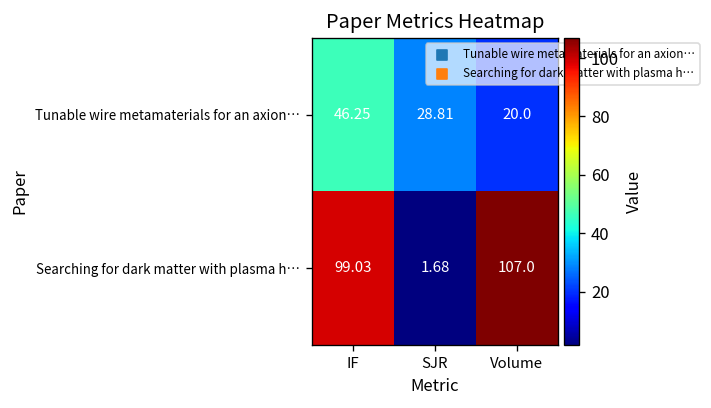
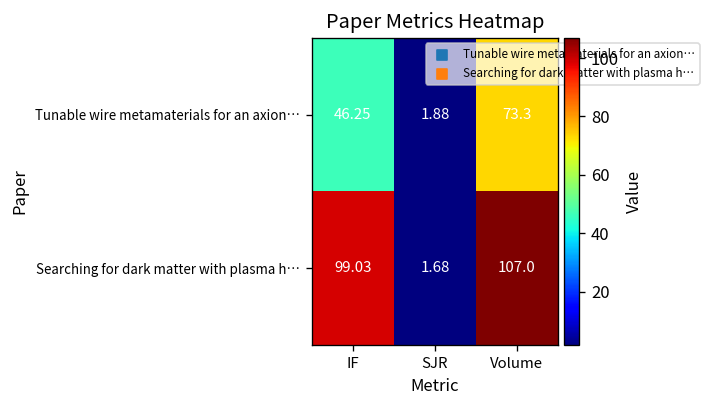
  {
    "Tunable wire metamaterials for an axion…": {
      "IF": 46.25,
-     "SJR": 28.81,
-     "Volume": 20.0
+     "SJR": 1.88,
+     "Volume": 73.3
    },
    "Searching for dark matter with plasma h…": {
      "IF": 99.03,
      "SJR": 1.68,
      "Volume": 107.0
    }
  }
